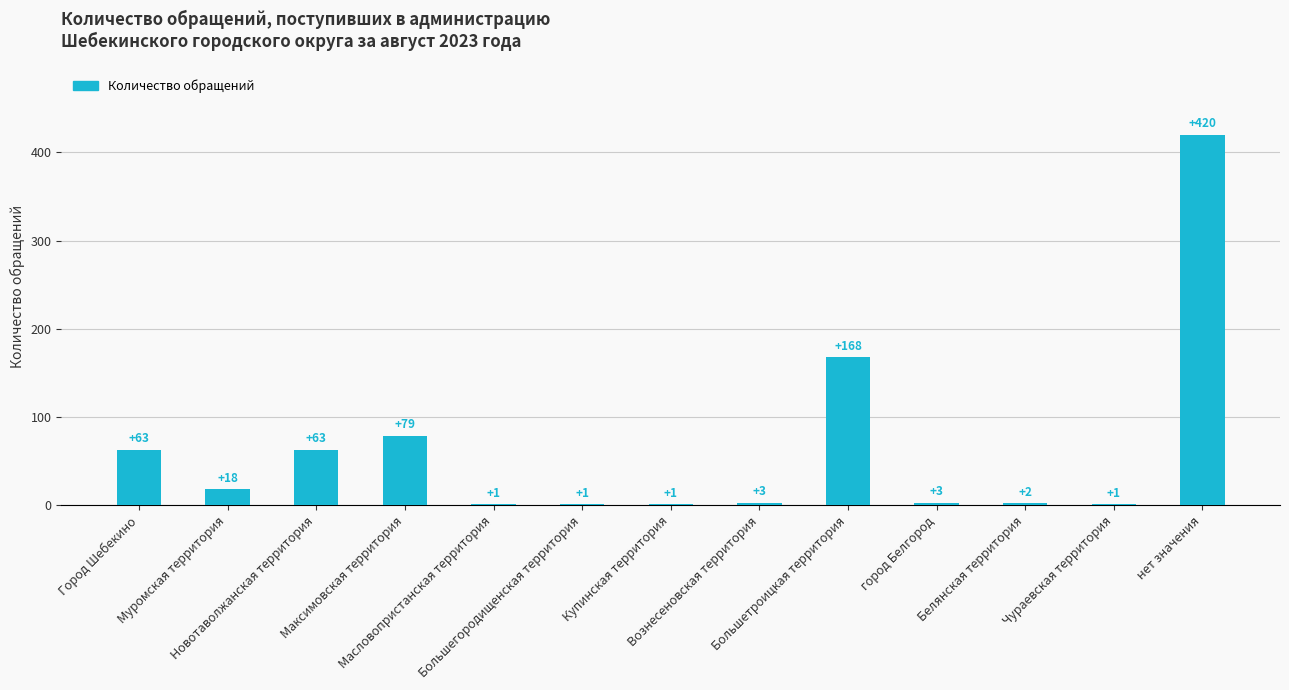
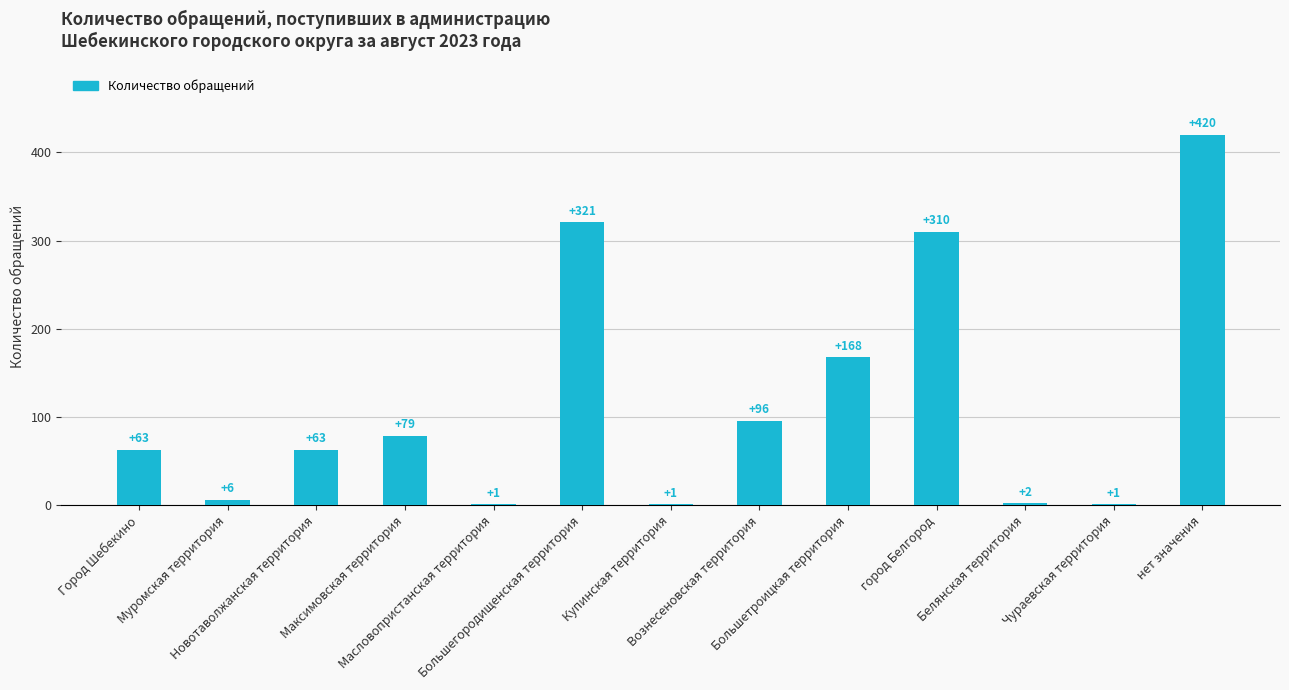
  {
    "Город Шебекино": "+63",
-   "Муромская территория": "+18",
+   "Муромская территория": "+6",
    "Новотаволжанская территория": "+63",
    "Максимовская территория": "+79",
    "Масловопристанская территория": "+1",
-   "Большегородищенская территория": "+1",
+   "Большегородищенская территория": "+321",
    "Купинская территория": "+1",
-   "Вознесеновская территория": "+3",
+   "Вознесеновская территория": "+96",
    "Большетроицкая территория": "+168",
-   "город Белгород": "+3",
+   "город Белгород": "+310",
    "Белянская территория": "+2",
    "Чураевская территория": "+1",
    "нет значения": "+420"
  }
